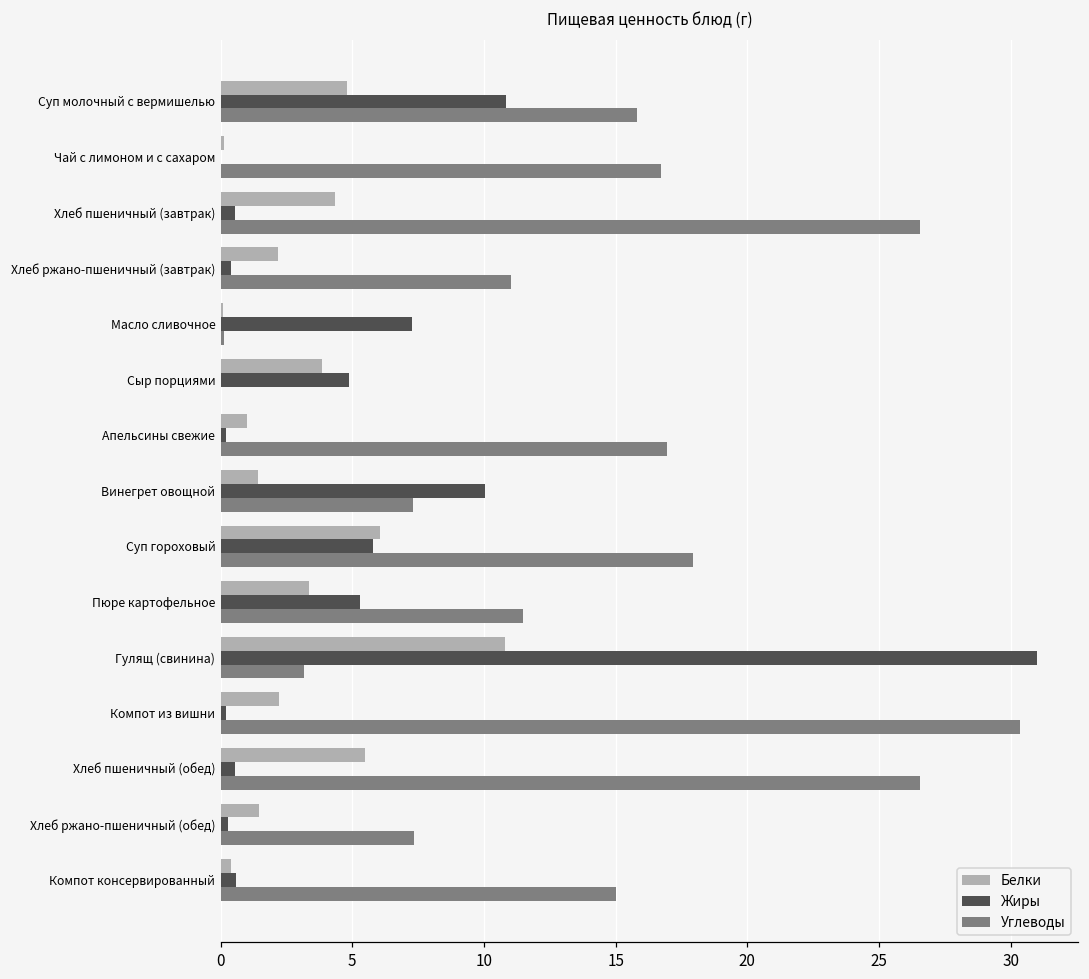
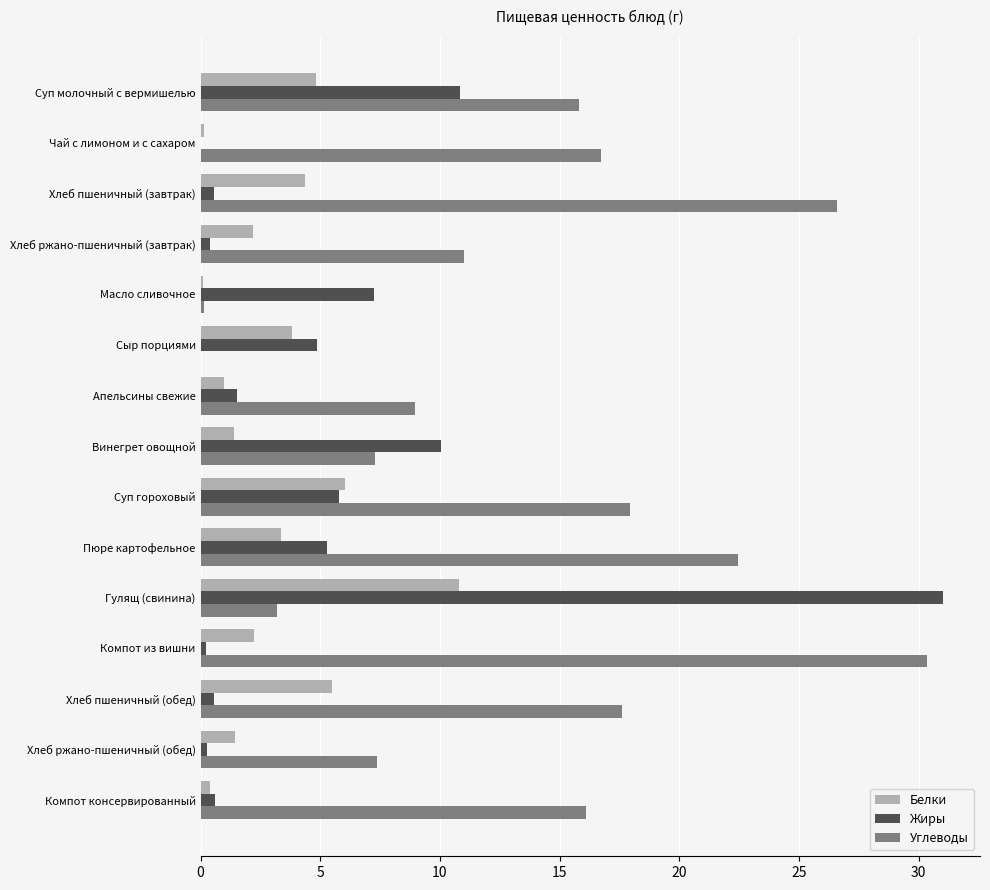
  {
    "Белки": {
      "Суп молочный с вермишелью": 4.8,
      "Чай с лимоном и с сахаром": 0.1,
      "Хлеб пшеничный (завтрак)": 4.4,
      "Хлеб ржано-пшеничный (завтрак)": 2.2,
      "Сыр порциями": 3.8,
      "Апельсины свежие": 1.0,
      "Винегрет овощной": 1.4,
      "Суп гороховый": 6.0,
      "Пюре картофельное": 3.4,
      "Гулящ (свинина)": 10.8,
      "Компот из вишни": 2.2,
      "Хлеб пшеничный (обед)": 5.5,
      "Хлеб ржано-пшеничный (обед)": 1.5,
      "Компот консервированный": 0.4
    },
    "Жиры": {
      "Суп молочный с вермишелью": 10.8,
      "Хлеб пшеничный (завтрак)": 0.6,
      "Хлеб ржано-пшеничный (завтрак)": 0.4,
      "Масло сливочное": 7.3,
      "Сыр порциями": 4.9,
-     "Апельсины свежие": 0.2,
+     "Апельсины свежие": 1.5,
      "Винегрет овощной": 10.0,
      "Суп гороховый": 5.8,
      "Пюре картофельное": 5.3,
      "Гулящ (свинина)": 31.0,
      "Компот из вишни": 0.2,
      "Хлеб пшеничный (обед)": 0.6,
      "Хлеб ржано-пшеничный (обед)": 0.3,
      "Компот консервированный": 0.6
    },
    "Углеводы": {
      "Суп молочный с вермишелью": 15.8,
      "Чай с лимоном и с сахаром": 16.7,
      "Хлеб пшеничный (завтрак)": 26.6,
      "Хлеб ржано-пшеничный (завтрак)": 11.0,
      "Масло сливочное": 0.1,
      "Сыр порциями": 0.0,
-     "Апельсины свежие": 16.9,
+     "Апельсины свежие": 8.9,
      "Винегрет овощной": 7.3,
      "Суп гороховый": 18.0,
-     "Пюре картофельное": 11.5,
+     "Пюре картофельное": 22.5,
      "Гулящ (свинина)": 3.2,
      "Компот из вишни": 30.4,
-     "Хлеб пшеничный (обед)": 26.6,
+     "Хлеб пшеничный (обед)": 17.6,
      "Хлеб ржано-пшеничный (обед)": 7.4,
-     "Компот консервированный": 15.0
+     "Компот консервированный": 16.1
    }
  }
